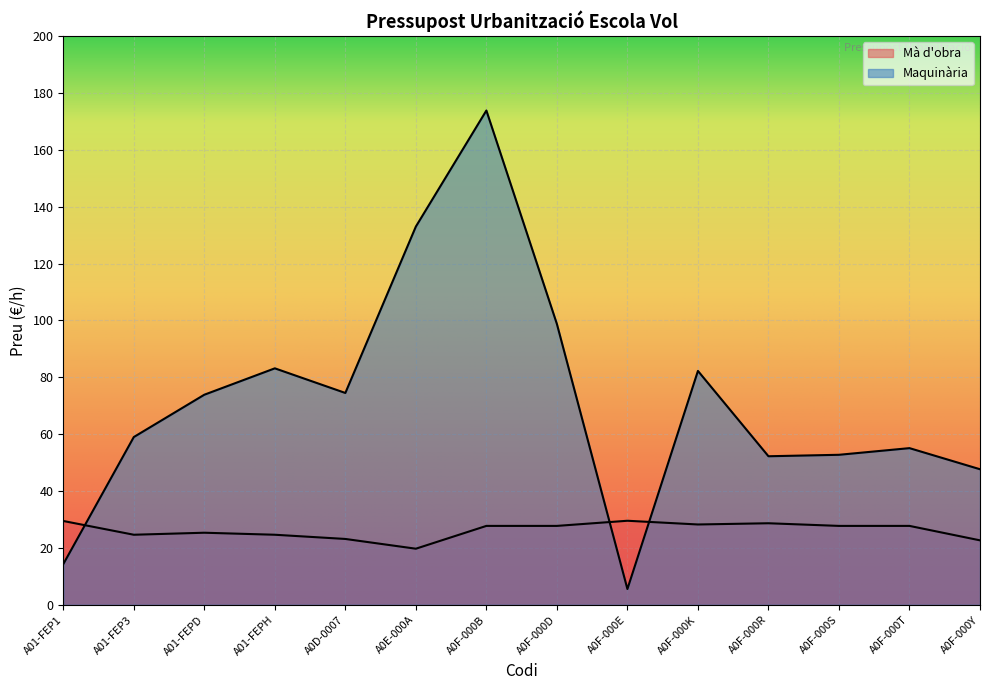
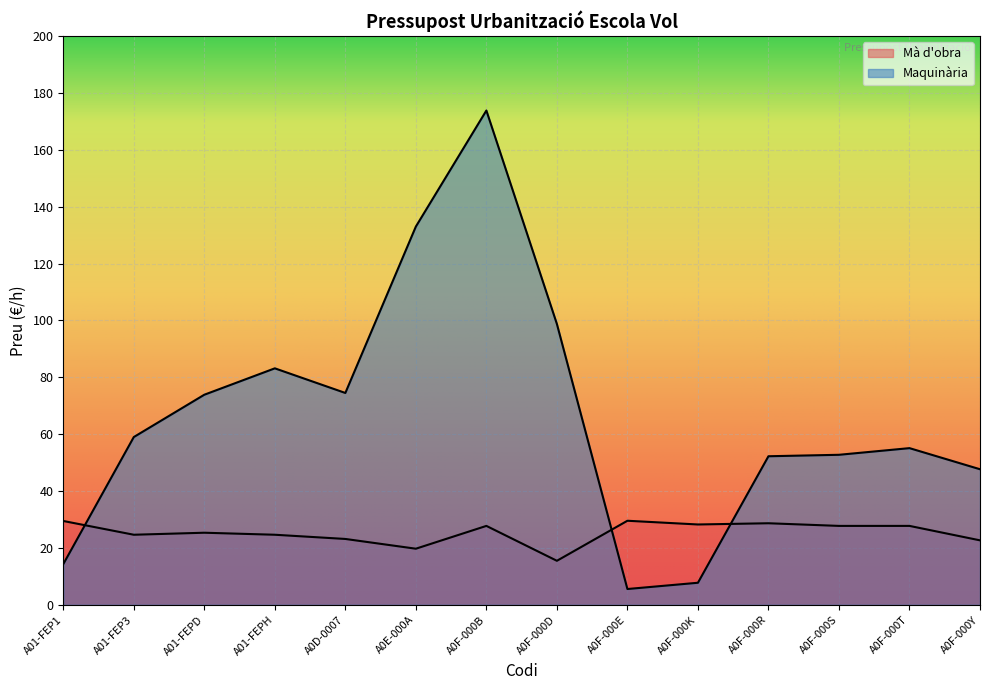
  {
    "Mà d'obra": {
      "A01-FEP1": 29,
      "A01-FEP3": 25,
      "A01-FEPD": 25,
      "A01-FEPH": 25,
      "A0D-0007": 23,
      "A0E-000A": 20,
      "A0F-000B": 28,
-     "A0F-000D": 28,
+     "A0F-000D": 15,
      "A0F-000E": 30,
      "A0F-000K": 28,
      "A0F-000R": 29,
      "A0F-000S": 28,
      "A0F-000T": 28,
      "A0F-000Y": 23
    },
    "Maquinària": {
      "A01-FEP1": 14,
      "A01-FEP3": 59,
      "A01-FEPD": 74,
      "A01-FEPH": 83,
      "A0D-0007": 75,
      "A0E-000A": 133,
      "A0F-000B": 174,
      "A0F-000D": 99,
      "A0F-000E": 6,
-     "A0F-000K": 82,
+     "A0F-000K": 8,
      "A0F-000R": 52,
      "A0F-000S": 53,
      "A0F-000T": 55,
      "A0F-000Y": 48
    }
  }
